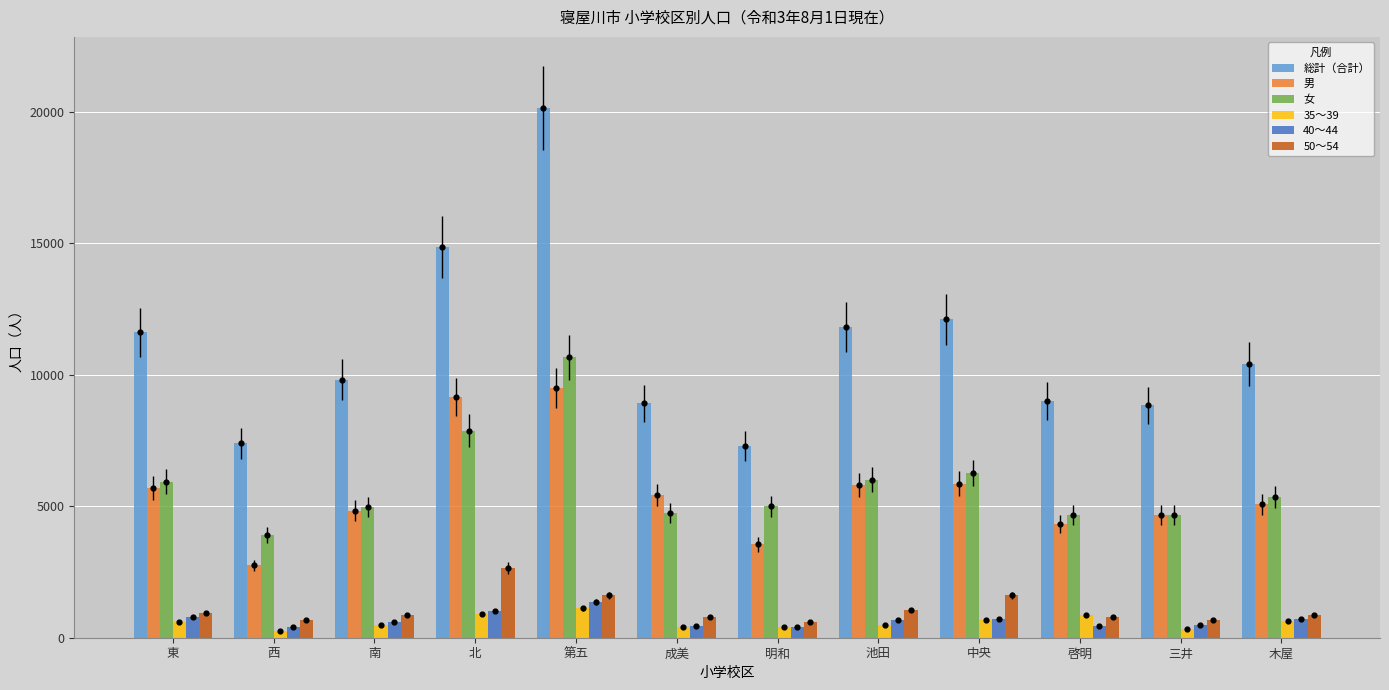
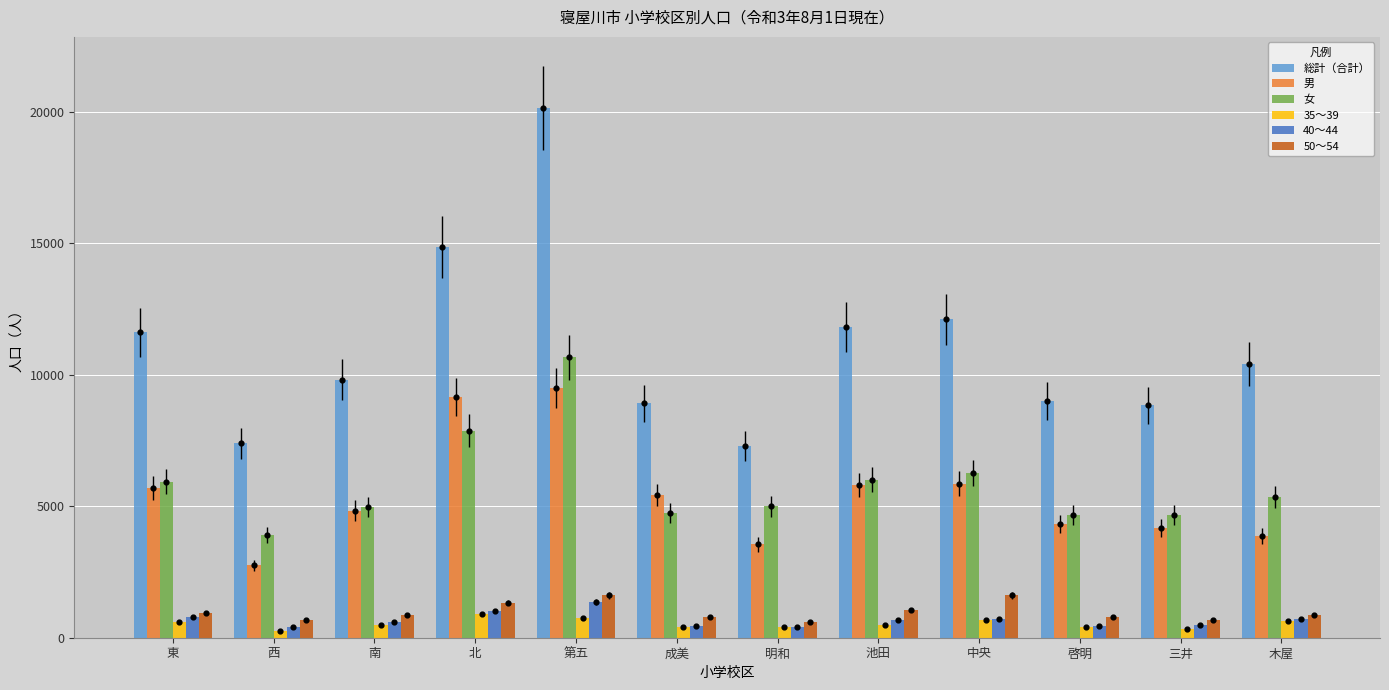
  {
    "男": {
      "東": 5700,
      "西": 2800,
      "南": 4800,
      "北": 9200,
      "第五": 9500,
      "成美": 5400,
      "明和": 3600,
      "池田": 5800,
      "中央": 5900,
      "啓明": 4300,
-     "三井": 4700,
-     "木屋": 5100
+     "三井": 4200,
+     "木屋": 3900
    },
    "女": {
      "東": 5900,
      "西": 3900,
      "南": 5000,
      "北": 7900,
      "第五": 10700,
      "成美": 4700,
      "明和": 5000,
      "池田": 6000,
      "中央": 6300,
      "啓明": 4700,
      "三井": 4700,
      "木屋": 5400
    },
    "35～39": {
      "東": 600,
      "西": 300,
      "南": 500,
      "北": 900,
-     "第五": 1100,
+     "第五": 800,
      "成美": 400,
      "明和": 400,
      "池田": 500,
      "中央": 700,
-     "啓明": 900,
+     "啓明": 400,
      "三井": 300,
      "木屋": 600
    },
    "50～54": {
      "東": 900,
      "西": 700,
      "南": 900,
-     "北": 2700,
+     "北": 1300,
      "第五": 1600,
      "成美": 800,
      "明和": 600,
      "池田": 1100,
      "中央": 1600,
      "啓明": 800,
      "三井": 700,
      "木屋": 900
    }
  }
